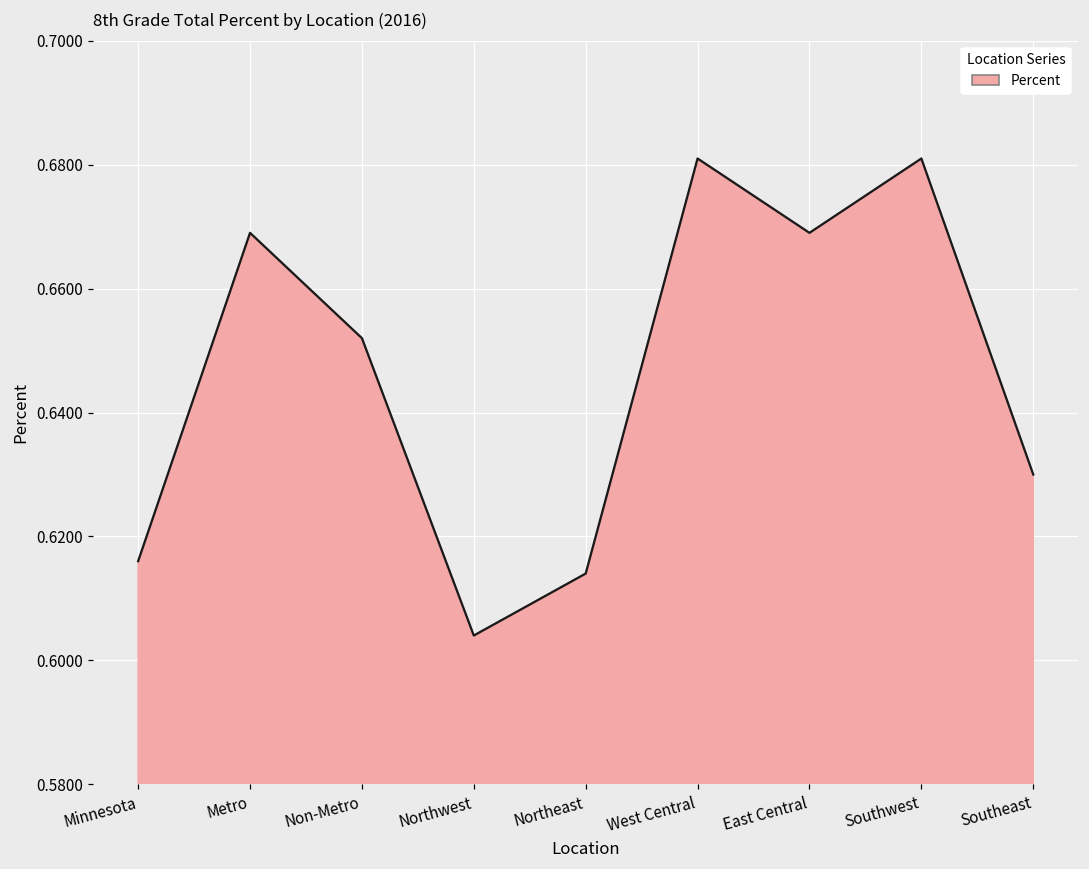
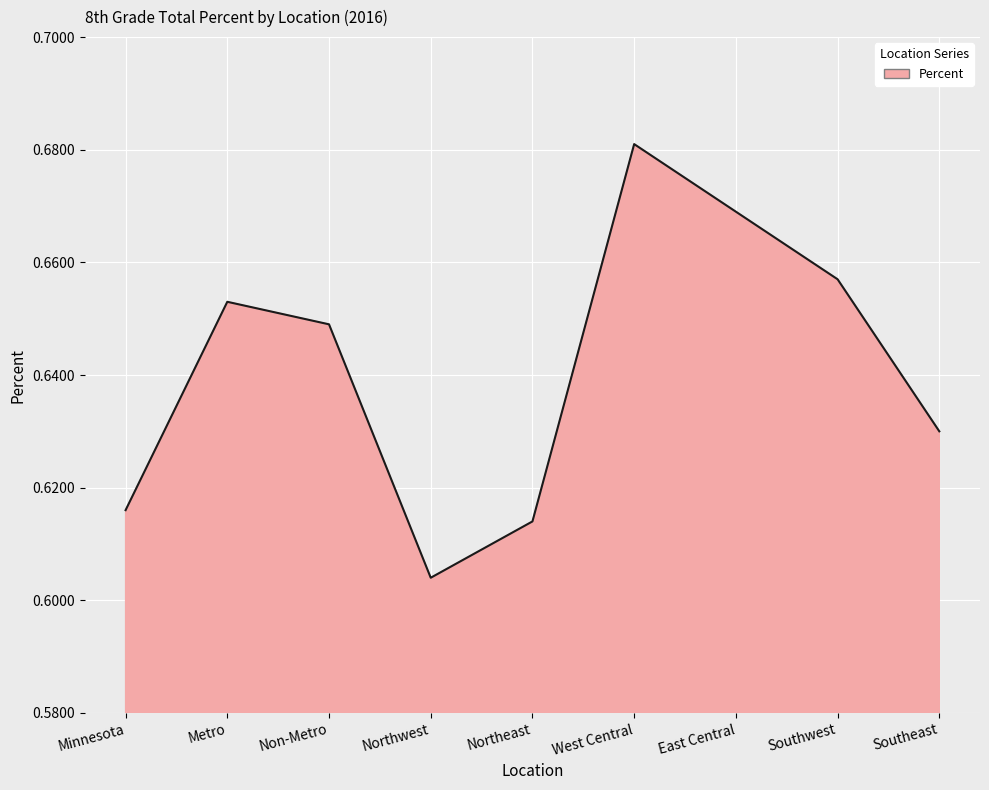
  {
    "Minnesota": 0.616,
-   "Metro": 0.669,
-   "Non-Metro": 0.652,
+   "Metro": 0.653,
+   "Non-Metro": 0.649,
    "Northwest": 0.604,
    "Northeast": 0.614,
    "West Central": 0.681,
    "East Central": 0.669,
-   "Southwest": 0.681,
+   "Southwest": 0.657,
    "Southeast": 0.630
  }
